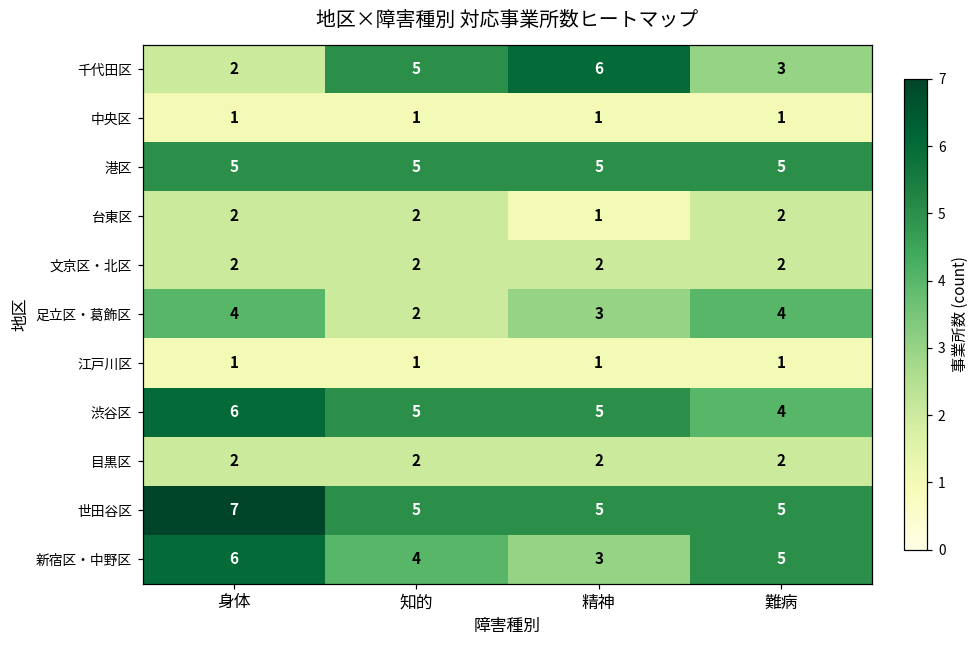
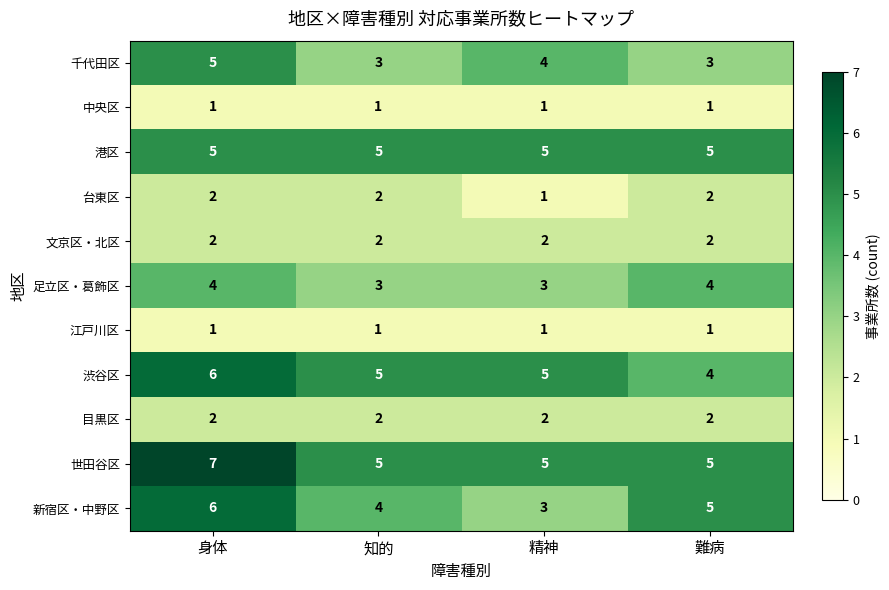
  {
    "千代田区": {
-     "身体": 2,
-     "知的": 5,
-     "精神": 6,
+     "身体": 5,
+     "知的": 3,
+     "精神": 4,
      "難病": 3
    },
    "中央区": {
      "身体": 1,
      "知的": 1,
      "精神": 1,
      "難病": 1
    },
    "港区": {
      "身体": 5,
      "知的": 5,
      "精神": 5,
      "難病": 5
    },
    "台東区": {
      "身体": 2,
      "知的": 2,
      "精神": 1,
      "難病": 2
    },
    "文京区・北区": {
      "身体": 2,
      "知的": 2,
      "精神": 2,
      "難病": 2
    },
    "足立区・葛飾区": {
      "身体": 4,
-     "知的": 2,
+     "知的": 3,
      "精神": 3,
      "難病": 4
    },
    "江戸川区": {
      "身体": 1,
      "知的": 1,
      "精神": 1,
      "難病": 1
    },
    "渋谷区": {
      "身体": 6,
      "知的": 5,
      "精神": 5,
      "難病": 4
    },
    "目黒区": {
      "身体": 2,
      "知的": 2,
      "精神": 2,
      "難病": 2
    },
    "世田谷区": {
      "身体": 7,
      "知的": 5,
      "精神": 5,
      "難病": 5
    },
    "新宿区・中野区": {
      "身体": 6,
      "知的": 4,
      "精神": 3,
      "難病": 5
    }
  }
